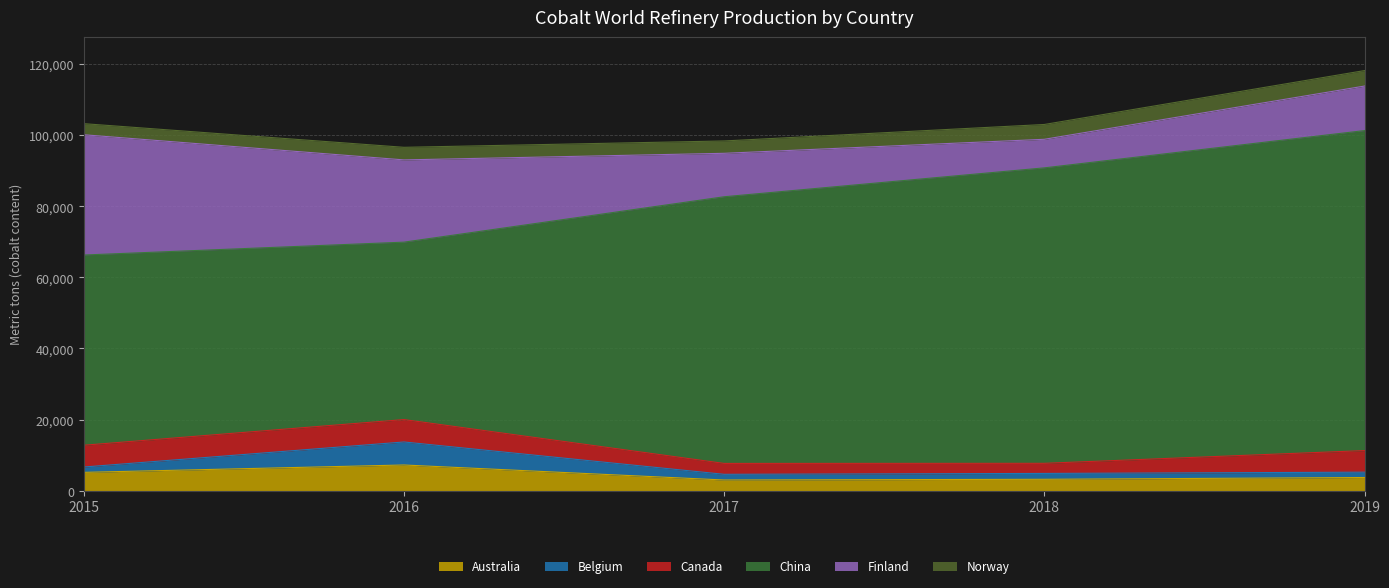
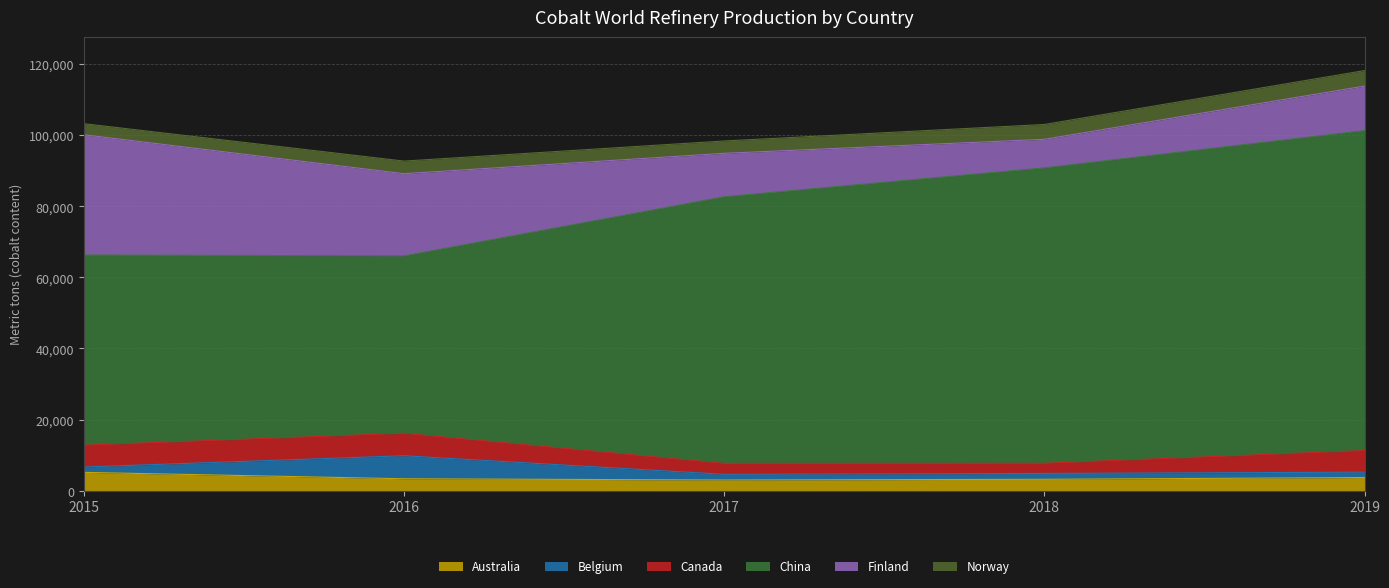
  {
    "Australia": {
      "2015": "5,000",
-     "2016": "7,000",
+     "2016": "3,000",
      "2017": "3,000",
      "2018": "3,000",
      "2019": "4,000"
    },
    "Belgium": {
      "2015": "2,000",
      "2016": "6,000",
      "2017": "2,000",
      "2018": "2,000",
      "2019": "2,000"
    },
    "Canada": {
      "2015": "6,000",
      "2016": "6,000",
      "2017": "3,000",
      "2018": "3,000",
      "2019": "6,000"
    },
    "Finland": {
      "2015": "34,000",
      "2016": "23,000",
      "2017": "12,000",
      "2018": "8,000",
      "2019": "13,000"
    }
  }
